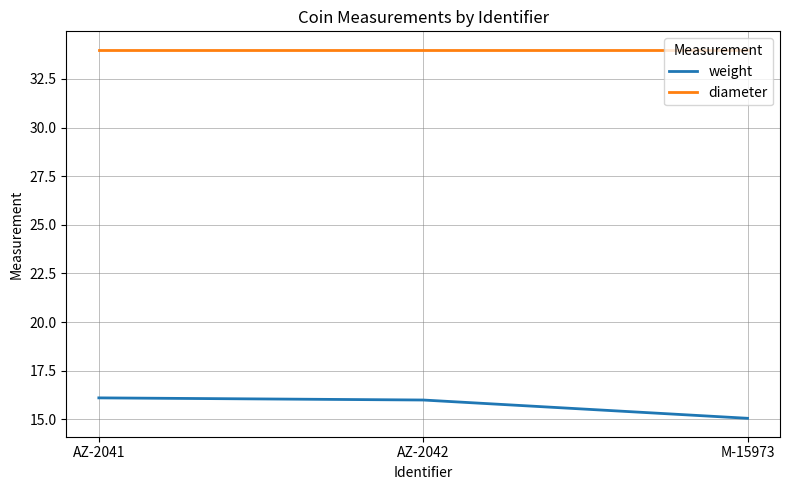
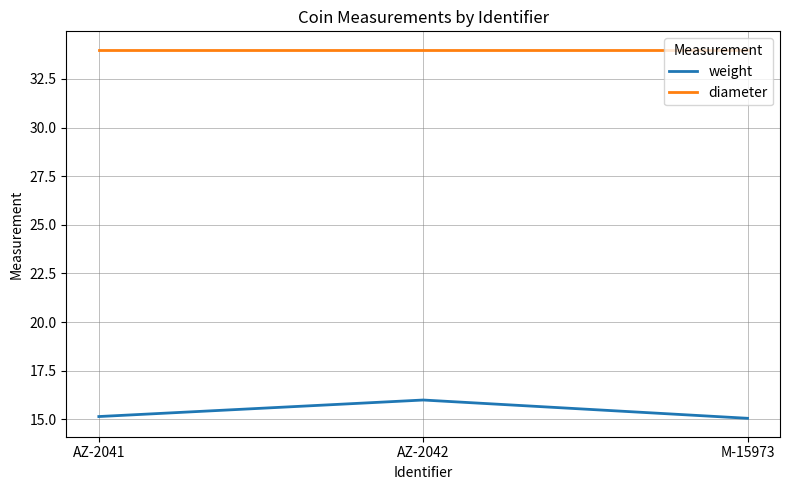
  {
    "weight": {
-     "AZ-2041": 16.1,
+     "AZ-2041": 15.1,
      "AZ-2042": 16.0,
      "M-15973": 15.1
    },
    "diameter": {
      "AZ-2041": 34.0,
      "AZ-2042": 34.0
    }
  }
